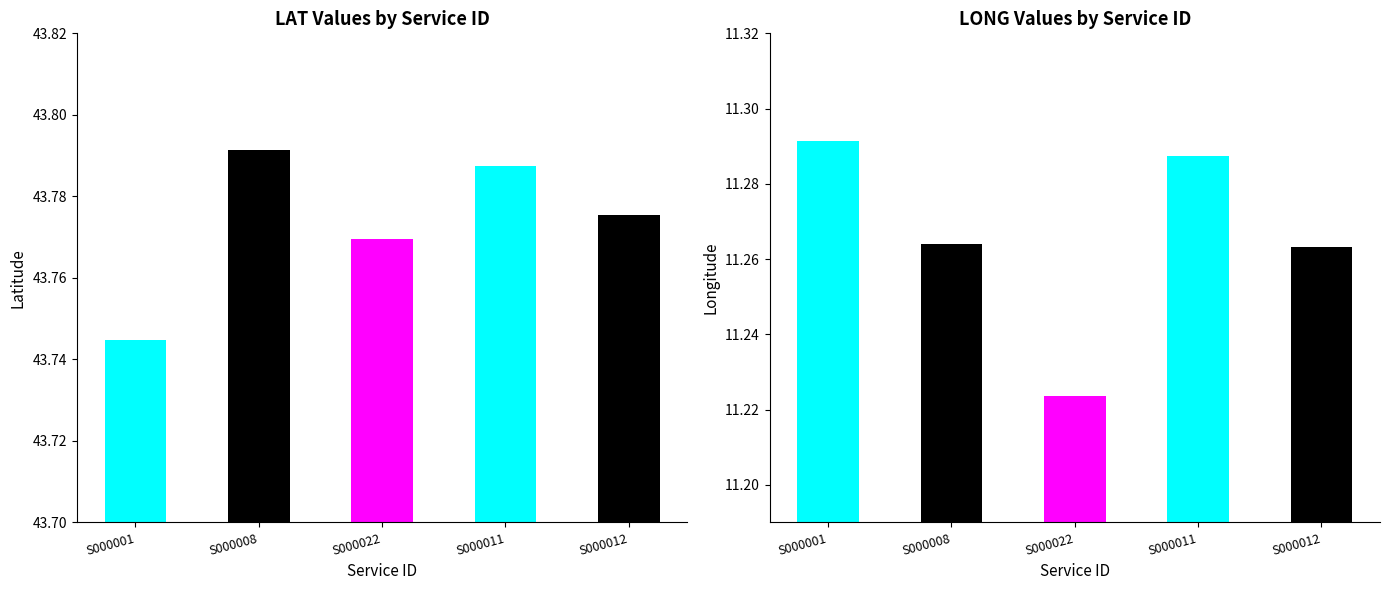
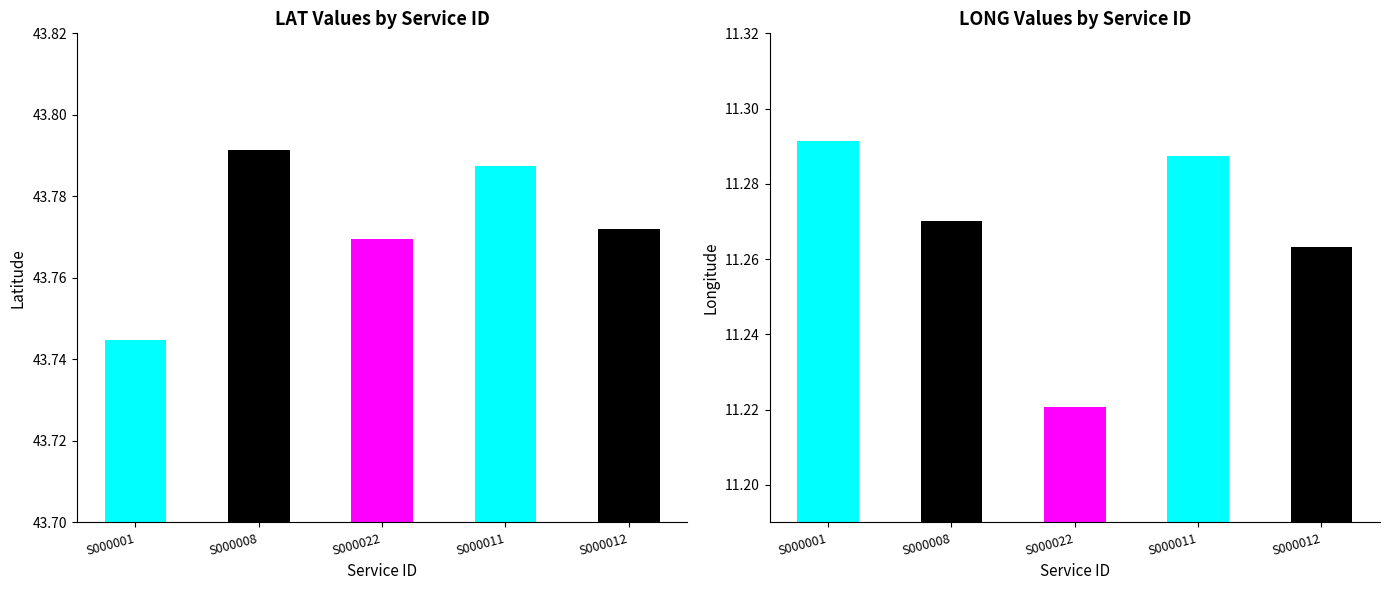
  {
    "LAT Values by Service ID": {
      "S000001": 43.745,
      "S000008": 43.791,
      "S000022": 43.770,
      "S000011": 43.787,
-     "S000012": 43.775
+     "S000012": 43.772
    },
    "LONG Values by Service ID": {
      "S000001": 11.291,
-     "S000008": 11.264,
-     "S000022": 11.224,
+     "S000008": 11.270,
+     "S000022": 11.221,
      "S000011": 11.287,
      "S000012": 11.263
    }
  }
